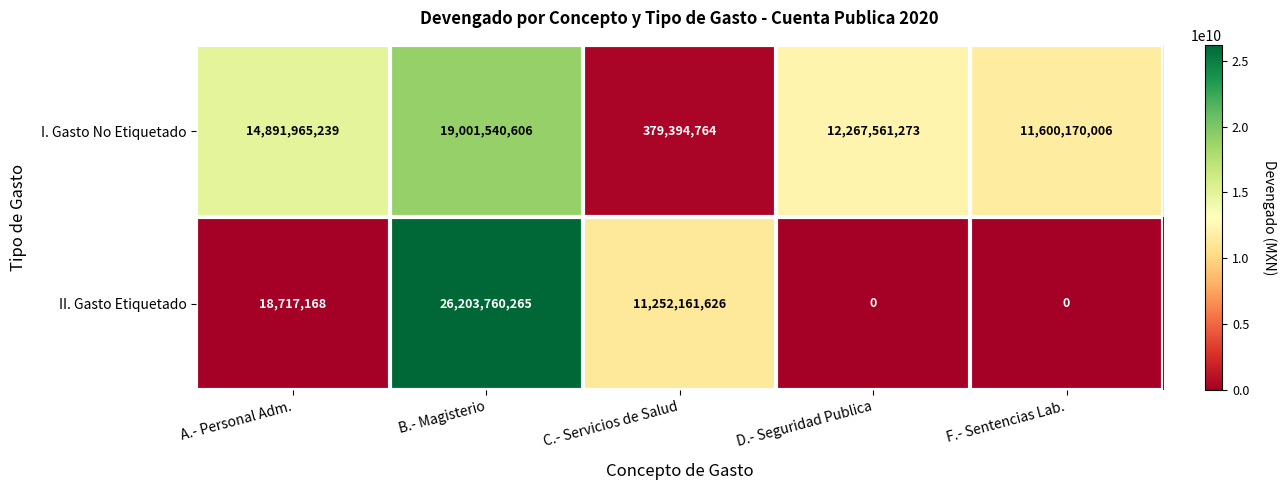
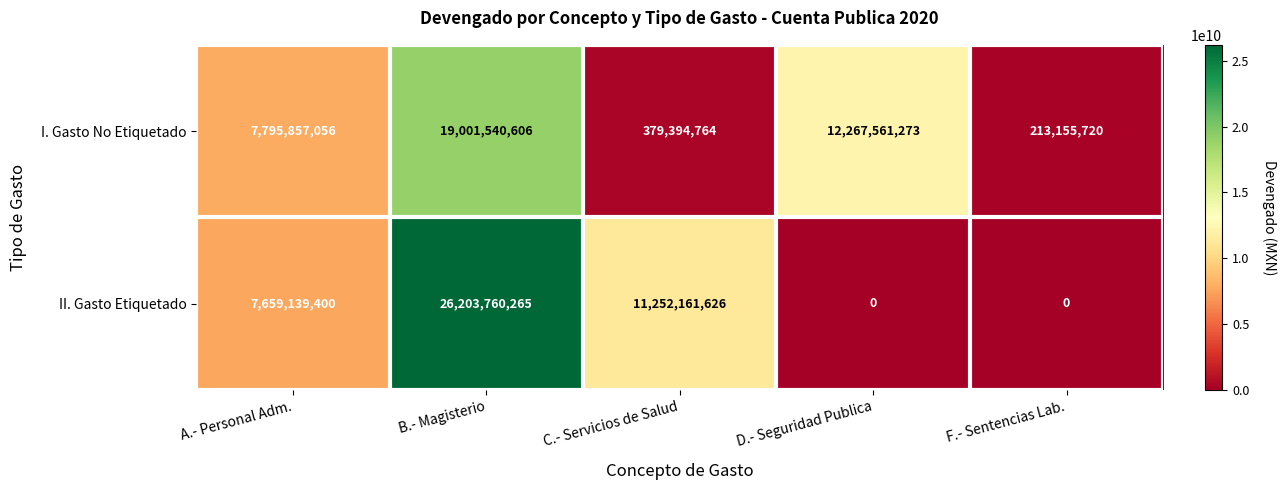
  {
    "I. Gasto No Etiquetado": {
-     "A.- Personal Adm.": "14,891,965,239",
+     "A.- Personal Adm.": "7,795,857,056",
      "B.- Magisterio": "19,001,540,606",
      "C.- Servicios de Salud": "379,394,764",
      "D.- Seguridad Publica": "12,267,561,273",
-     "F.- Sentencias Lab.": "11,600,170,006"
+     "F.- Sentencias Lab.": "213,155,720"
    },
    "II. Gasto Etiquetado": {
-     "A.- Personal Adm.": "18,717,168",
+     "A.- Personal Adm.": "7,659,139,400",
      "B.- Magisterio": "26,203,760,265",
      "C.- Servicios de Salud": "11,252,161,626",
      "D.- Seguridad Publica": "0",
      "F.- Sentencias Lab.": "0"
    }
  }
